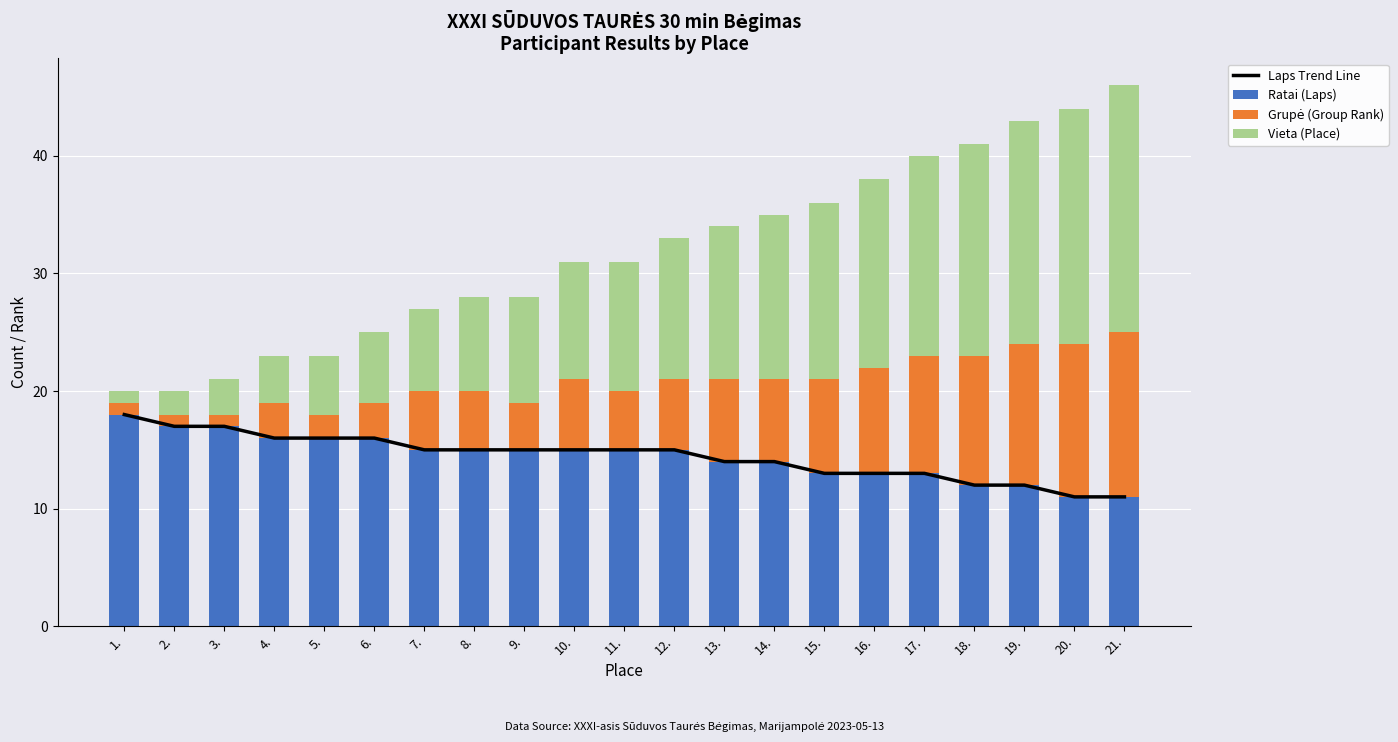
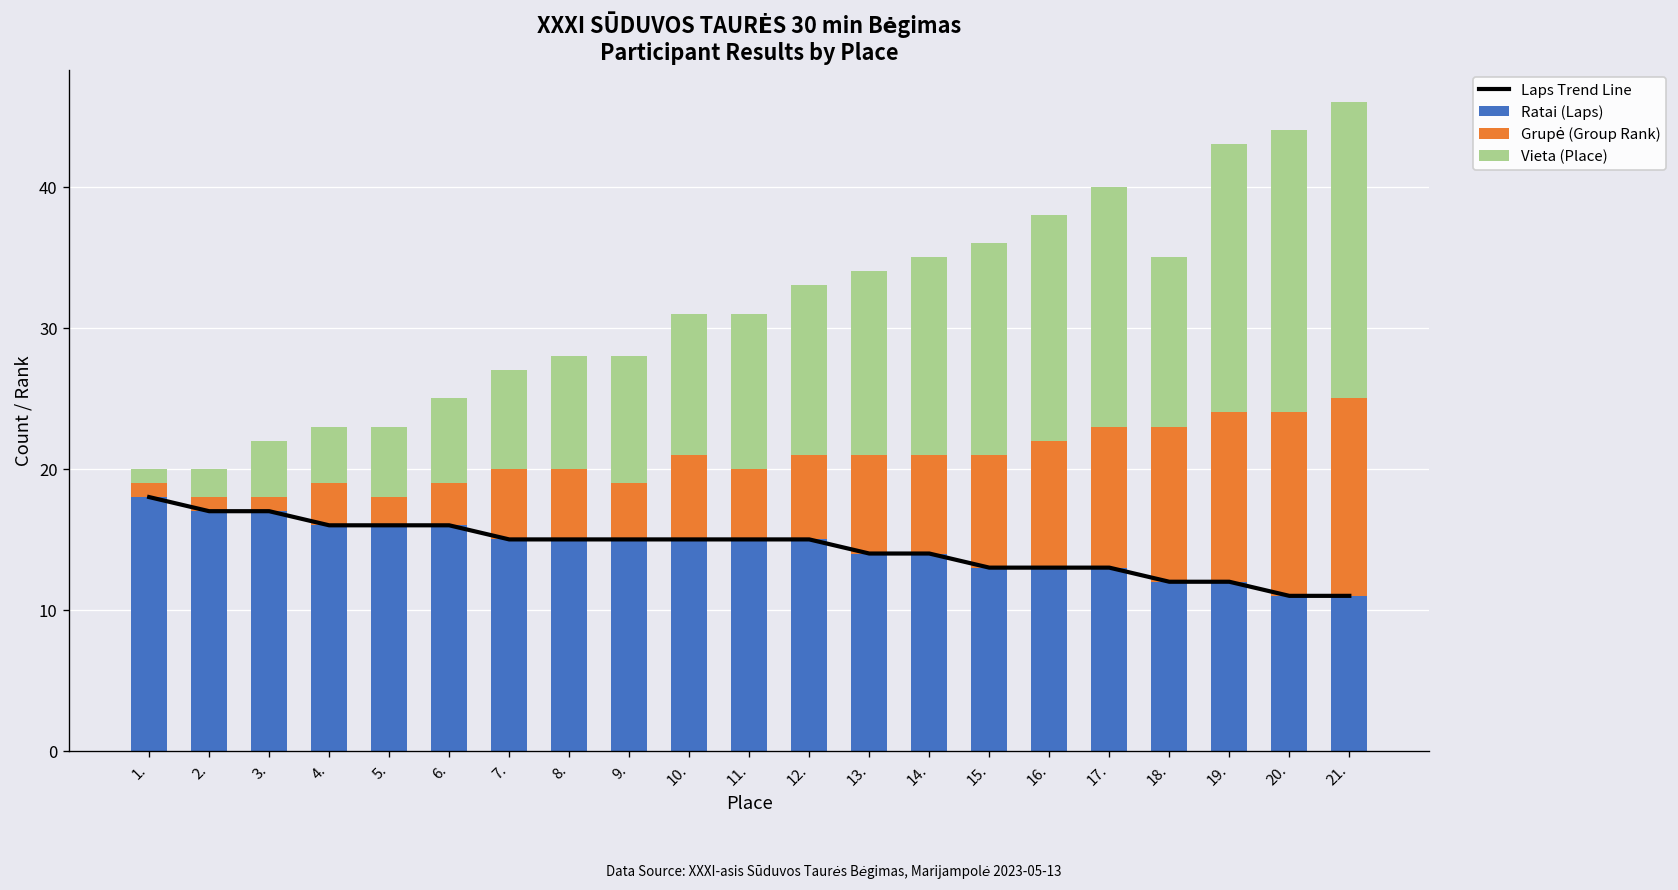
  {
    "Ratai (Laps)": {
      "1.": 18,
      "2.": 17,
      "3.": 17,
      "4.": 16,
      "5.": 16,
      "6.": 16,
      "7.": 15,
      "8.": 15,
      "9.": 15,
      "10.": 15,
      "11.": 15,
      "12.": 15,
      "13.": 14,
      "14.": 14,
      "15.": 13,
      "16.": 13,
      "17.": 13,
      "18.": 12,
      "19.": 12,
      "20.": 11,
      "21.": 11
    },
    "Grupė (Group Rank)": {
      "1.": 1,
      "2.": 1,
      "3.": 1,
      "4.": 3,
      "5.": 2,
      "6.": 3,
      "7.": 5,
      "8.": 5,
      "9.": 4,
      "10.": 6,
      "11.": 5,
      "12.": 6,
      "13.": 7,
      "14.": 7,
      "15.": 8,
      "16.": 9,
      "17.": 10,
      "18.": 11,
      "19.": 12,
      "20.": 13,
      "21.": 14
    },
    "Vieta (Place)": {
      "1.": 1,
      "2.": 2,
-     "3.": 3,
+     "3.": 4,
      "4.": 4,
      "5.": 5,
      "6.": 6,
      "7.": 7,
      "8.": 8,
      "9.": 9,
      "10.": 10,
      "11.": 11,
      "12.": 12,
      "13.": 13,
      "14.": 14,
      "15.": 15,
      "16.": 16,
      "17.": 17,
-     "18.": 18,
+     "18.": 12,
      "19.": 19,
      "20.": 20,
      "21.": 21
    }
  }
